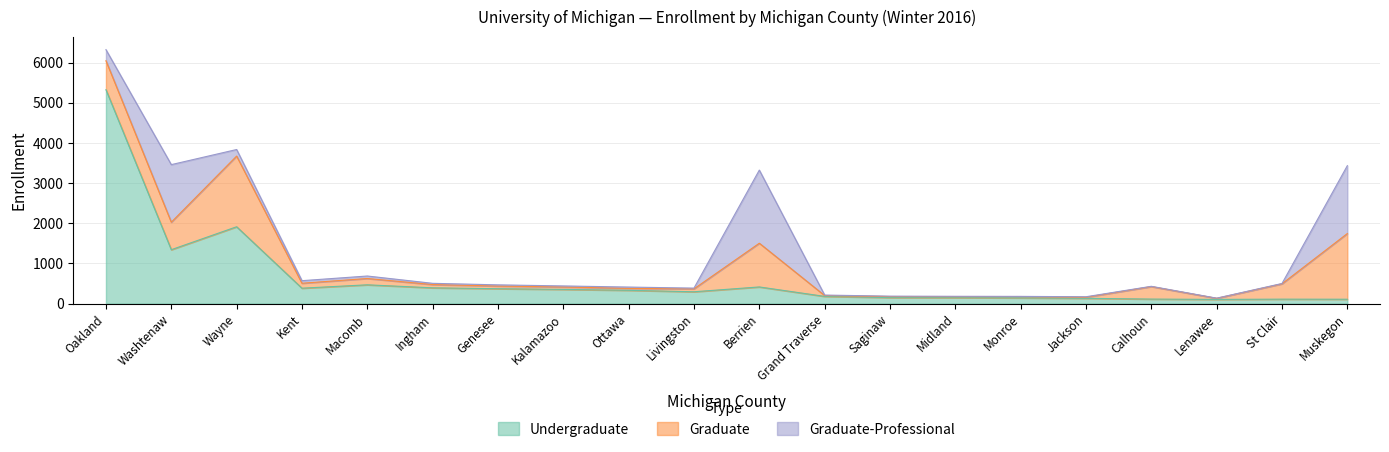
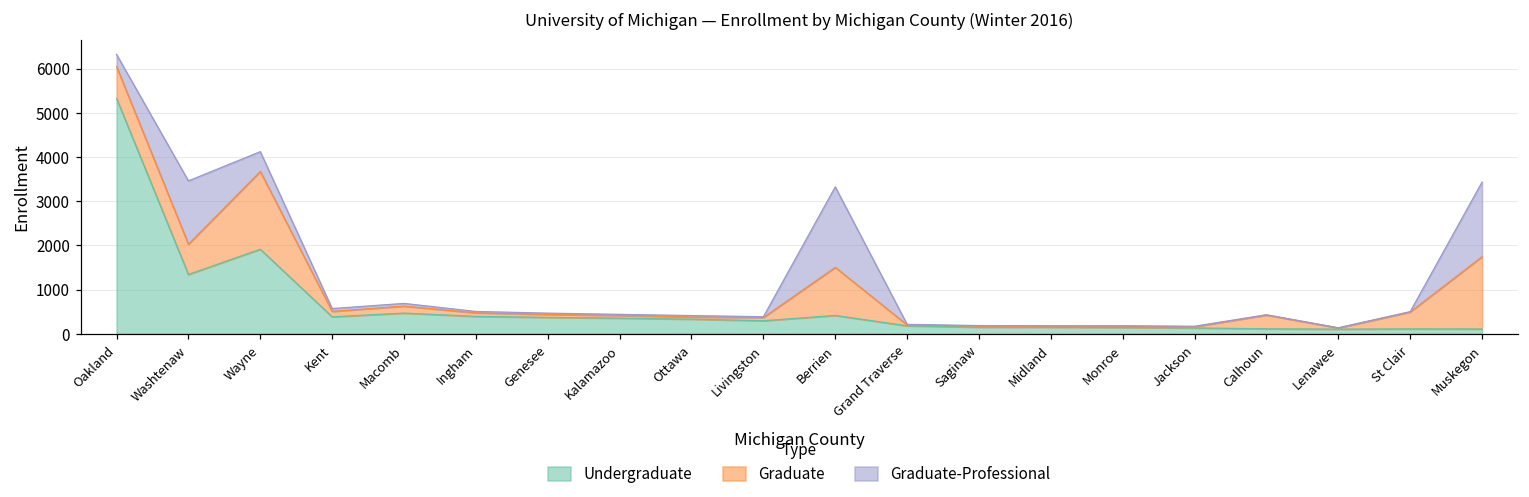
  {
    "Undergraduate": {
      "Oakland": 5300,
      "Washtenaw": 1300,
      "Wayne": 1900,
      "Kent": 400,
      "Macomb": 500,
      "Ingham": 400,
      "Genesee": 400,
      "Livingston": 300,
      "Berrien": 400,
      "Calhoun": 100,
      "St Clair": 100,
      "Muskegon": 100
    },
    "Graduate": {
      "Oakland": 700,
      "Washtenaw": 700,
      "Wayne": 1800,
      "Kent": 100,
      "Berrien": 1100,
      "Muskegon": 1600
    },
    "Graduate-Professional": {
      "Oakland": 300,
      "Washtenaw": 1400,
-     "Wayne": 200,
+     "Wayne": 400,
      "Kent": 100,
      "Berrien": 1800,
      "Muskegon": 1700
    }
  }
